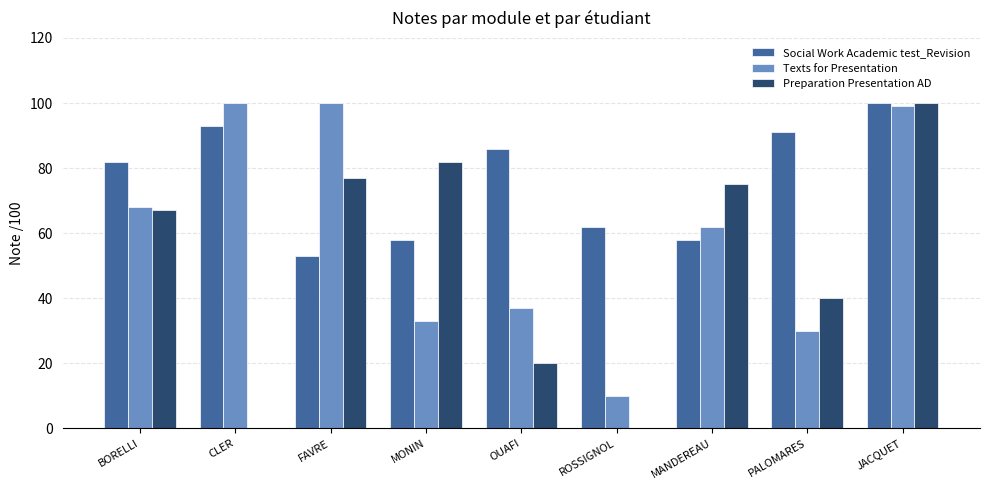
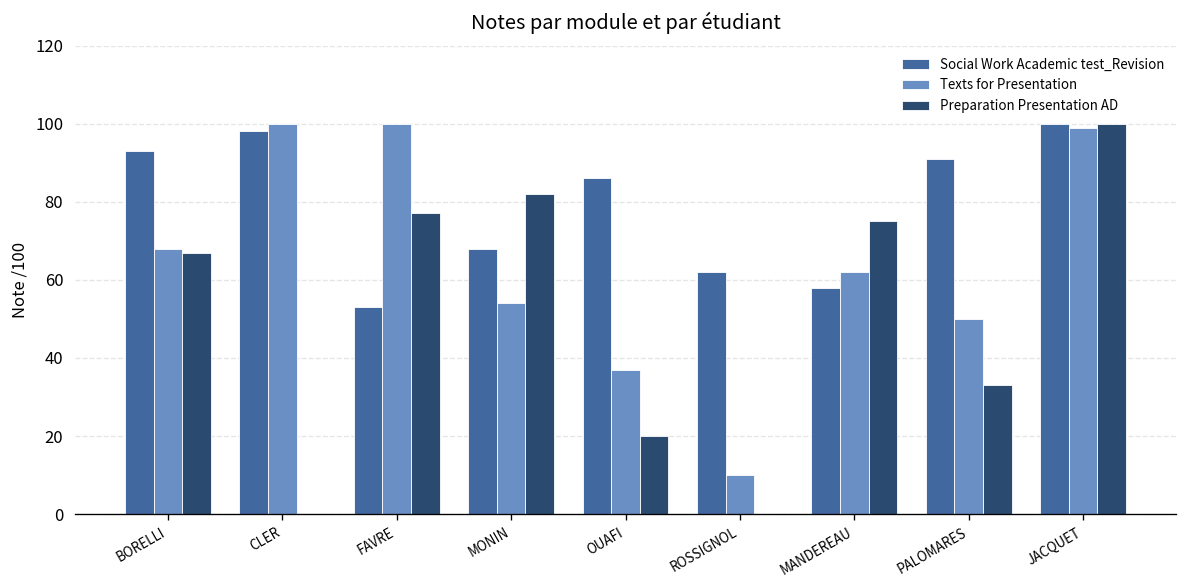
  {
    "Social Work Academic test_Revision": {
-     "BORELLI": 82,
-     "CLER": 93,
+     "BORELLI": 93,
+     "CLER": 98,
      "FAVRE": 53,
-     "MONIN": 58,
+     "MONIN": 68,
      "OUAFI": 86,
      "ROSSIGNOL": 62,
      "MANDEREAU": 58,
      "PALOMARES": 91,
      "JACQUET": 100
    },
    "Texts for Presentation": {
      "BORELLI": 68,
      "CLER": 100,
      "FAVRE": 100,
-     "MONIN": 33,
+     "MONIN": 54,
      "OUAFI": 37,
      "ROSSIGNOL": 10,
      "MANDEREAU": 62,
-     "PALOMARES": 30,
+     "PALOMARES": 50,
      "JACQUET": 99
    },
    "Preparation Presentation AD": {
      "BORELLI": 67,
      "CLER": 0,
      "FAVRE": 77,
      "MONIN": 82,
      "OUAFI": 20,
      "ROSSIGNOL": 0,
      "MANDEREAU": 75,
-     "PALOMARES": 40,
+     "PALOMARES": 33,
      "JACQUET": 100
    }
  }
